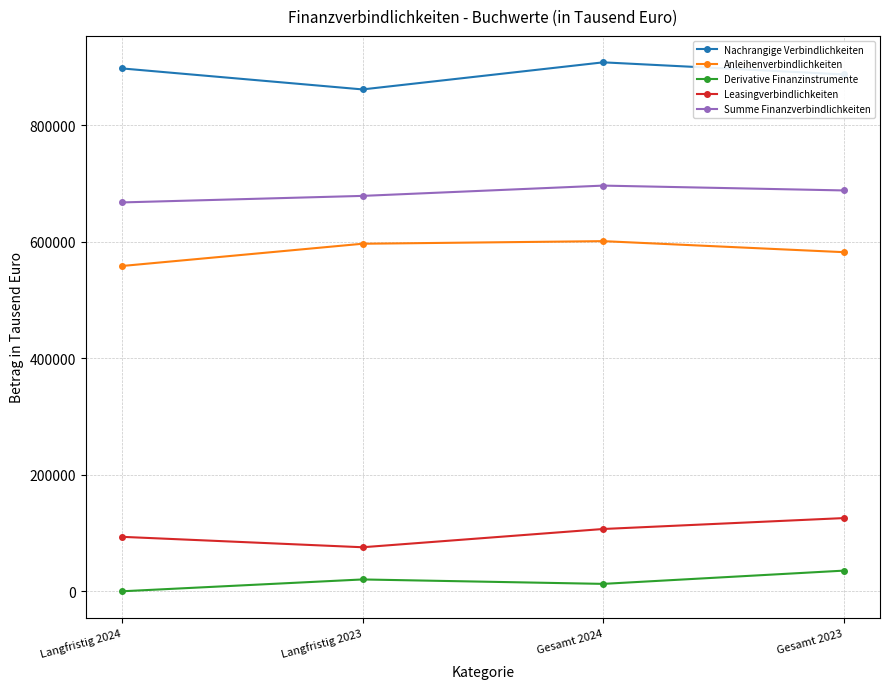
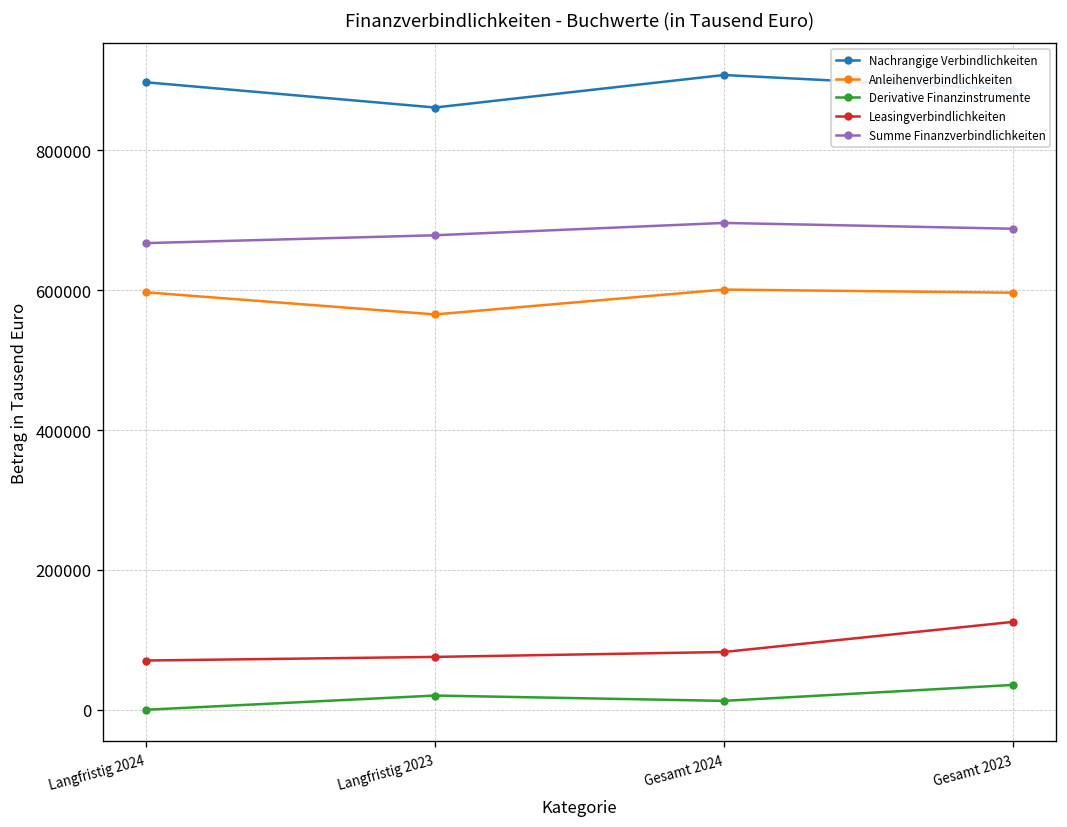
  {
    "Nachrangige Verbindlichkeiten": {
      "Langfristig 2024": 900000,
      "Langfristig 2023": 860000,
      "Gesamt 2024": 910000
    },
    "Anleihenverbindlichkeiten": {
-     "Langfristig 2024": 560000,
-     "Langfristig 2023": 600000,
+     "Langfristig 2024": 600000,
+     "Langfristig 2023": 570000,
      "Gesamt 2024": 600000,
-     "Gesamt 2023": 580000
+     "Gesamt 2023": 600000
    },
    "Derivative Finanzinstrumente": {
      "Langfristig 2024": 0,
      "Langfristig 2023": 20000,
      "Gesamt 2024": 10000,
      "Gesamt 2023": 40000
    },
    "Leasingverbindlichkeiten": {
-     "Langfristig 2024": 90000,
+     "Langfristig 2024": 70000,
      "Langfristig 2023": 80000,
-     "Gesamt 2024": 110000,
+     "Gesamt 2024": 80000,
      "Gesamt 2023": 130000
    },
    "Summe Finanzverbindlichkeiten": {
      "Langfristig 2024": 670000,
      "Langfristig 2023": 680000,
      "Gesamt 2024": 700000,
      "Gesamt 2023": 690000
    }
  }
